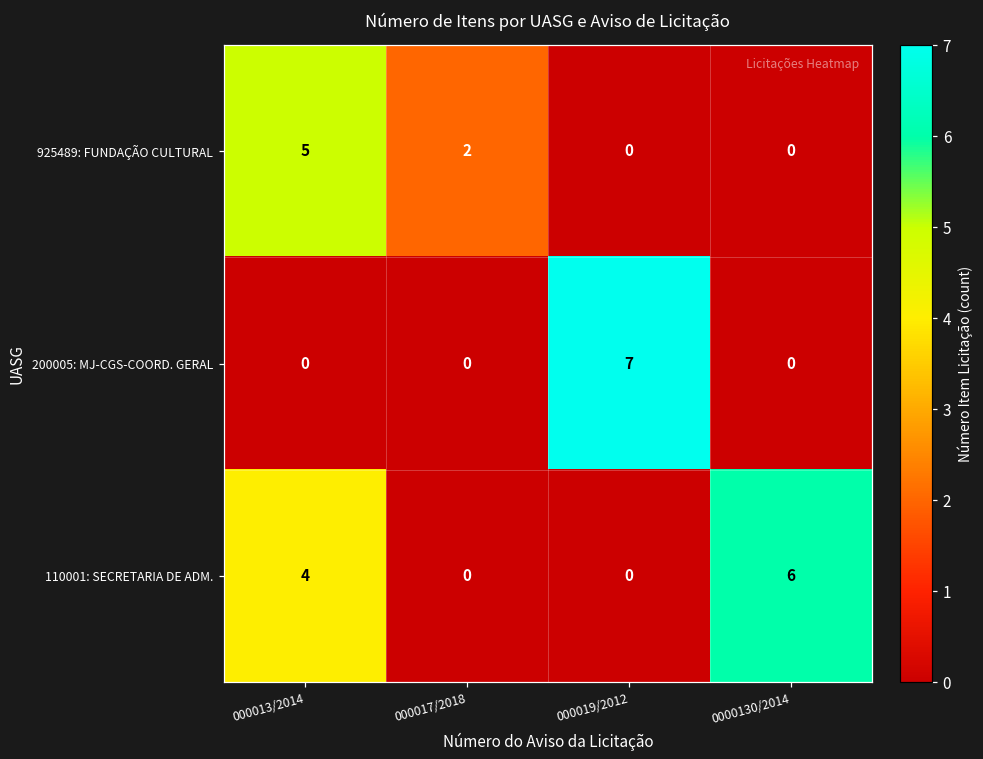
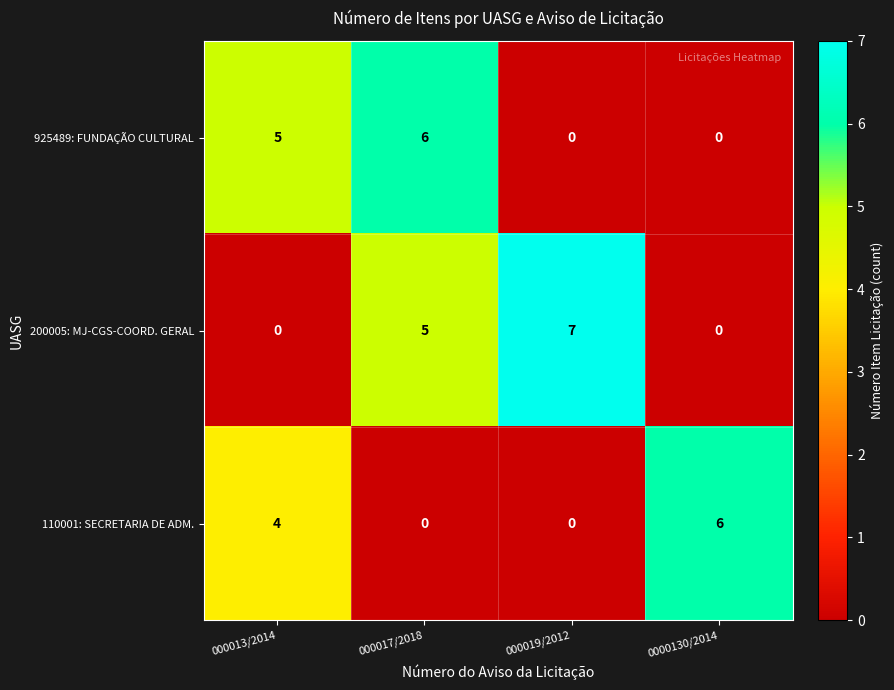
  {
    "925489: FUNDAÇÃO CULTURAL": {
      "000013/2014": 5,
-     "000017/2018": 2,
+     "000017/2018": 6,
      "000019/2012": 0
    },
    "200005: MJ-CGS-COORD. GERAL": {
      "000013/2014": 0,
-     "000017/2018": 0,
+     "000017/2018": 5,
      "000019/2012": 7,
      "0000130/2014": 0
    },
    "110001: SECRETARIA DE ADM.": {
      "000013/2014": 4,
      "000017/2018": 0,
      "000019/2012": 0,
      "0000130/2014": 6
    }
  }
